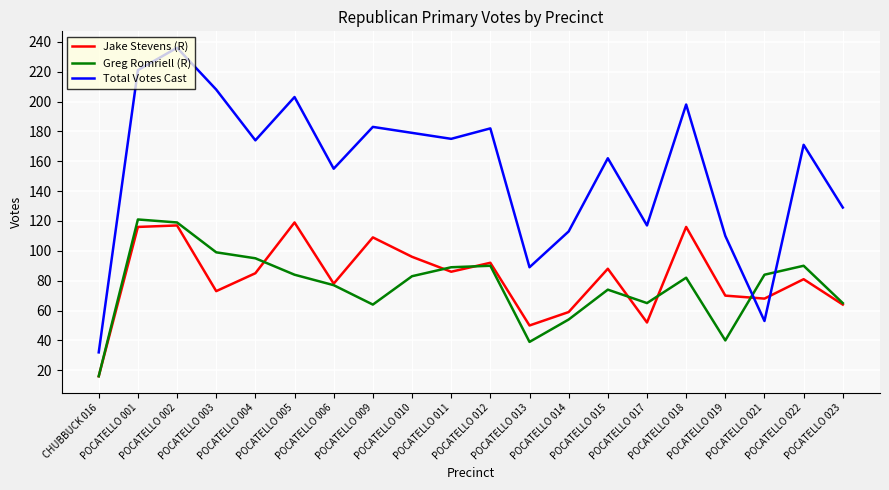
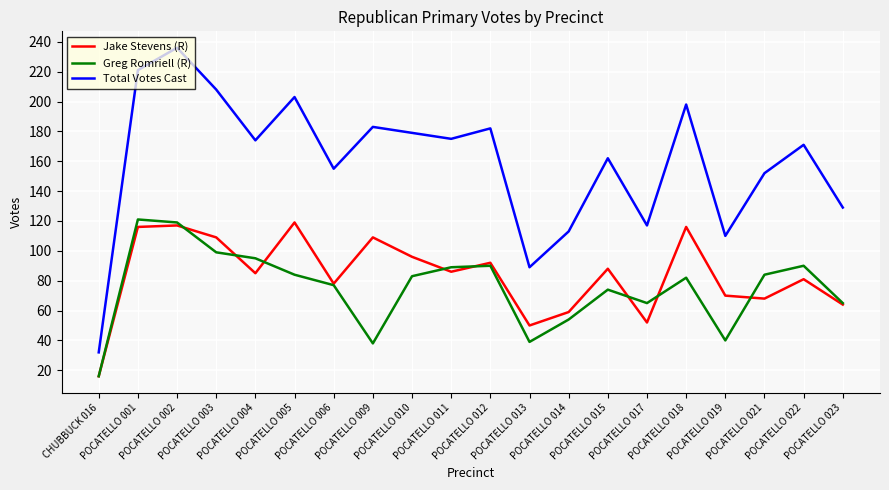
  {
    "Jake Stevens (R)": {
      "POCATELLO 001": 116,
      "POCATELLO 002": 117,
-     "POCATELLO 003": 73,
+     "POCATELLO 003": 109,
      "POCATELLO 004": 85,
      "POCATELLO 005": 119,
      "POCATELLO 009": 109,
      "POCATELLO 010": 96,
      "POCATELLO 011": 86,
      "POCATELLO 012": 92,
      "POCATELLO 013": 50,
      "POCATELLO 014": 59,
      "POCATELLO 015": 88,
      "POCATELLO 017": 52,
      "POCATELLO 018": 116,
      "POCATELLO 019": 70,
      "POCATELLO 021": 68,
      "POCATELLO 022": 81
    },
    "Greg Romriell (R)": {
      "POCATELLO 001": 121,
      "POCATELLO 002": 119,
      "POCATELLO 003": 99,
      "POCATELLO 004": 95,
      "POCATELLO 005": 84,
-     "POCATELLO 009": 64,
+     "POCATELLO 009": 38,
      "POCATELLO 010": 83,
      "POCATELLO 011": 89,
      "POCATELLO 012": 90,
      "POCATELLO 013": 39,
      "POCATELLO 014": 54,
      "POCATELLO 015": 74,
      "POCATELLO 017": 65,
      "POCATELLO 018": 82,
      "POCATELLO 019": 40,
      "POCATELLO 021": 84,
      "POCATELLO 022": 90
    },
    "Total Votes Cast": {
      "CHUBBUCK 016": 32,
      "POCATELLO 003": 208,
      "POCATELLO 004": 174,
      "POCATELLO 005": 203,
      "POCATELLO 006": 155,
      "POCATELLO 009": 183,
      "POCATELLO 010": 179,
      "POCATELLO 011": 175,
      "POCATELLO 012": 182,
      "POCATELLO 013": 89,
      "POCATELLO 014": 113,
      "POCATELLO 015": 162,
      "POCATELLO 017": 117,
      "POCATELLO 018": 198,
      "POCATELLO 019": 110,
-     "POCATELLO 021": 53,
+     "POCATELLO 021": 152,
      "POCATELLO 022": 171,
      "POCATELLO 023": 129
    }
  }
